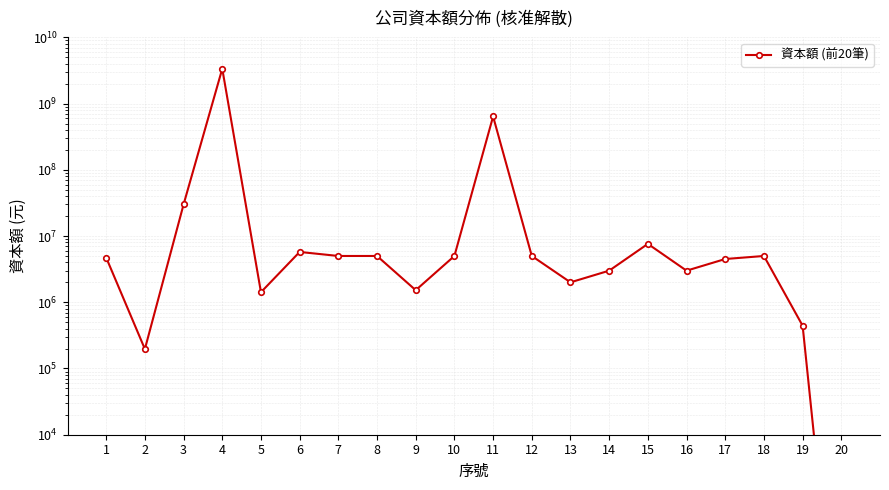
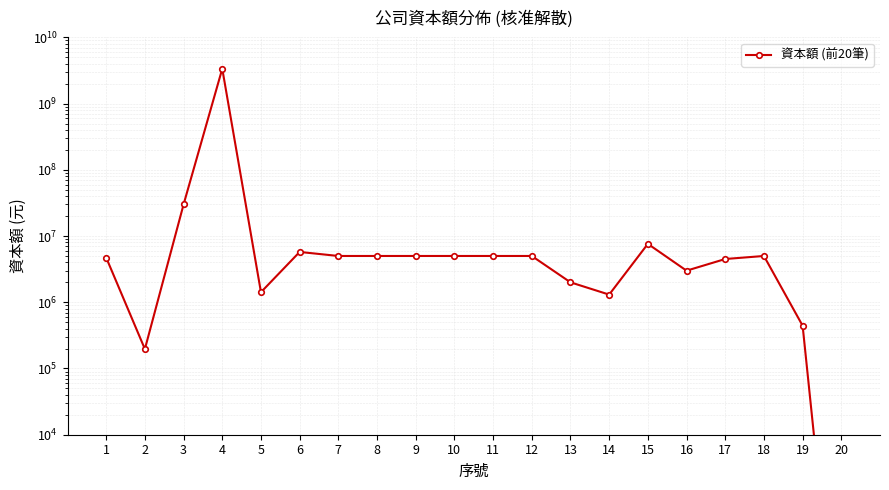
  {
    "1": 5000000,
    "2": 200000,
    "3": 30000000,
    "4": 3000000000,
    "5": 1400000,
    "6": 6000000,
    "7": 5000000,
    "8": 5000000,
-   "9": 1500000,
+   "9": 5000000,
    "10": 5000000,
-   "11": 600000000,
+   "11": 5000000,
    "12": 5000000,
    "13": 2000000,
-   "14": 3000000,
+   "14": 1300000,
    "15": 8000000,
    "16": 3000000,
    "17": 5000000,
    "18": 5000000,
    "19": 400000
  }
